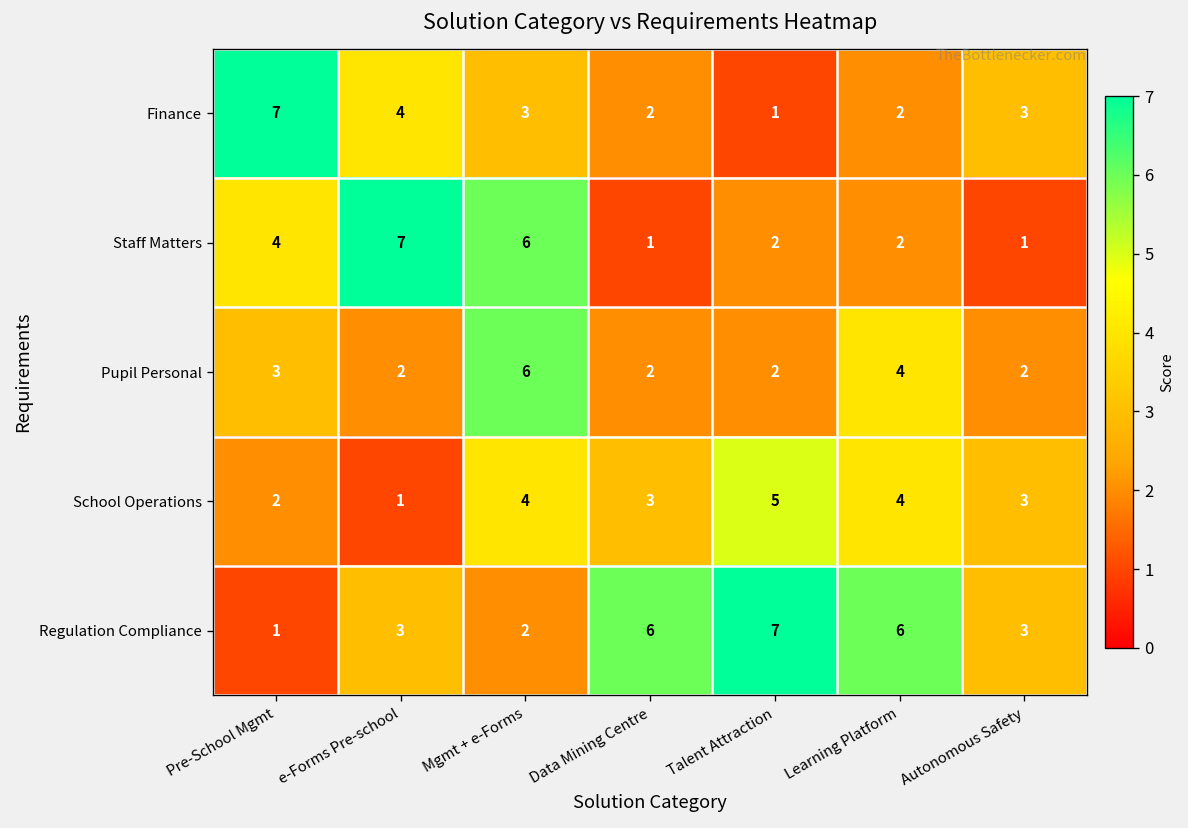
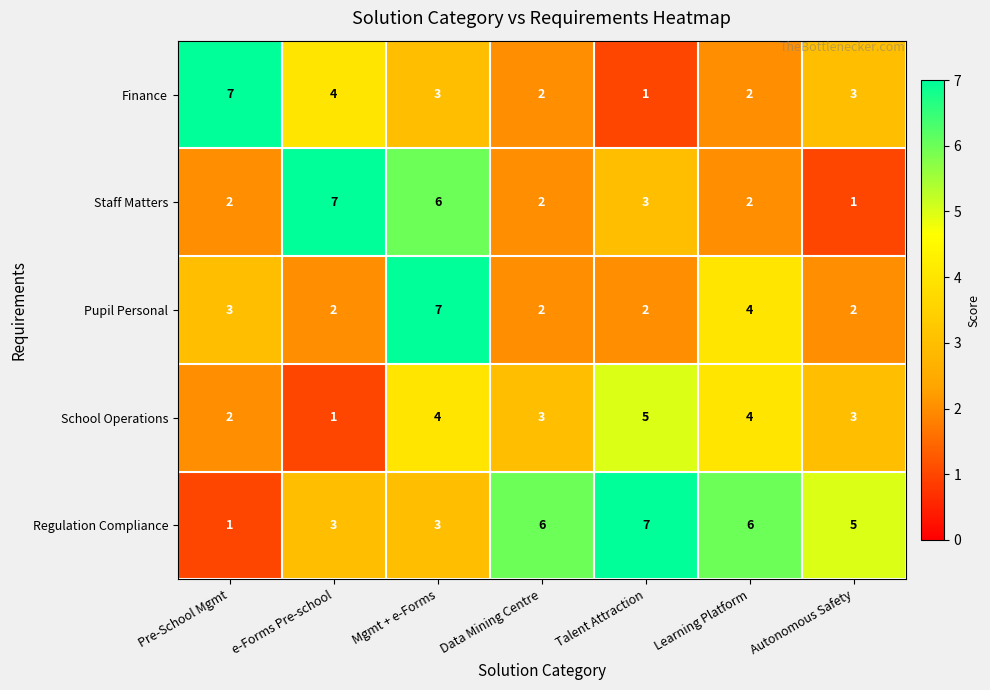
  {
    "Finance": {
      "Pre-School Mgmt": 7,
      "e-Forms Pre-school": 4,
      "Mgmt + e-Forms": 3,
      "Data Mining Centre": 2,
      "Talent Attraction": 1,
      "Learning Platform": 2
    },
    "Staff Matters": {
-     "Pre-School Mgmt": 4,
+     "Pre-School Mgmt": 2,
      "e-Forms Pre-school": 7,
      "Mgmt + e-Forms": 6,
-     "Data Mining Centre": 1,
-     "Talent Attraction": 2,
+     "Data Mining Centre": 2,
+     "Talent Attraction": 3,
      "Learning Platform": 2,
      "Autonomous Safety": 1
    },
    "Pupil Personal": {
      "Pre-School Mgmt": 3,
      "e-Forms Pre-school": 2,
-     "Mgmt + e-Forms": 6,
+     "Mgmt + e-Forms": 7,
      "Data Mining Centre": 2,
      "Talent Attraction": 2,
      "Learning Platform": 4,
      "Autonomous Safety": 2
    },
    "School Operations": {
      "Pre-School Mgmt": 2,
      "e-Forms Pre-school": 1,
      "Mgmt + e-Forms": 4,
      "Data Mining Centre": 3,
      "Talent Attraction": 5,
      "Learning Platform": 4,
      "Autonomous Safety": 3
    },
    "Regulation Compliance": {
      "Pre-School Mgmt": 1,
      "e-Forms Pre-school": 3,
-     "Mgmt + e-Forms": 2,
+     "Mgmt + e-Forms": 3,
      "Data Mining Centre": 6,
      "Talent Attraction": 7,
      "Learning Platform": 6,
-     "Autonomous Safety": 3
+     "Autonomous Safety": 5
    }
  }
